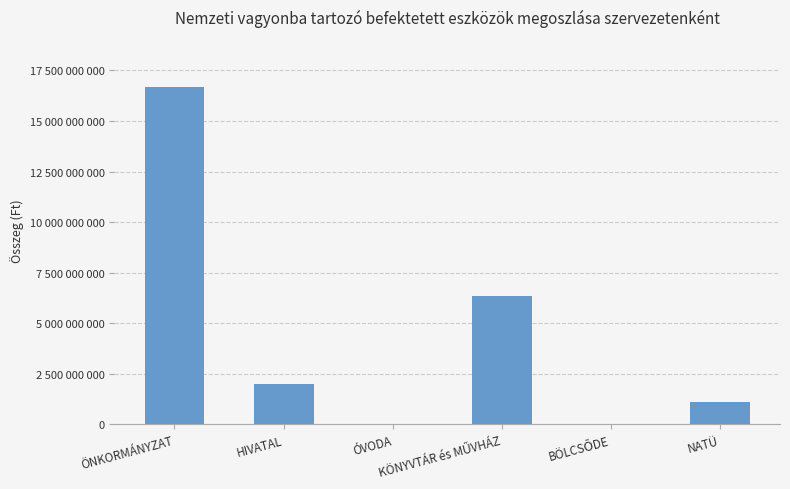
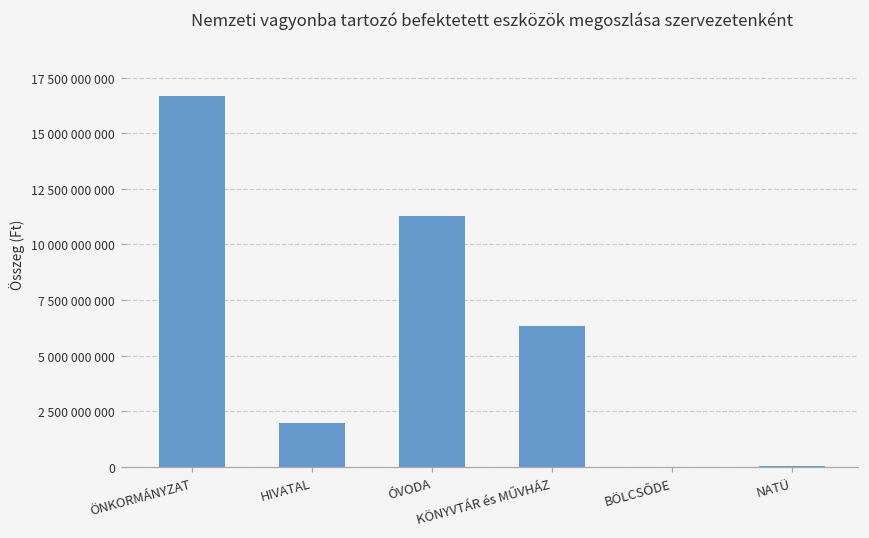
  {
    "ÖNKORMÁNYZAT": 16700000000,
    "HIVATAL": 2000000000,
-   "ÓVODA": 0,
+   "ÓVODA": 11300000000,
    "KÖNYVTÁR és MŰVHÁZ": 6300000000,
-   "NATÜ": 1100000000
+   "NATÜ": 0
  }
